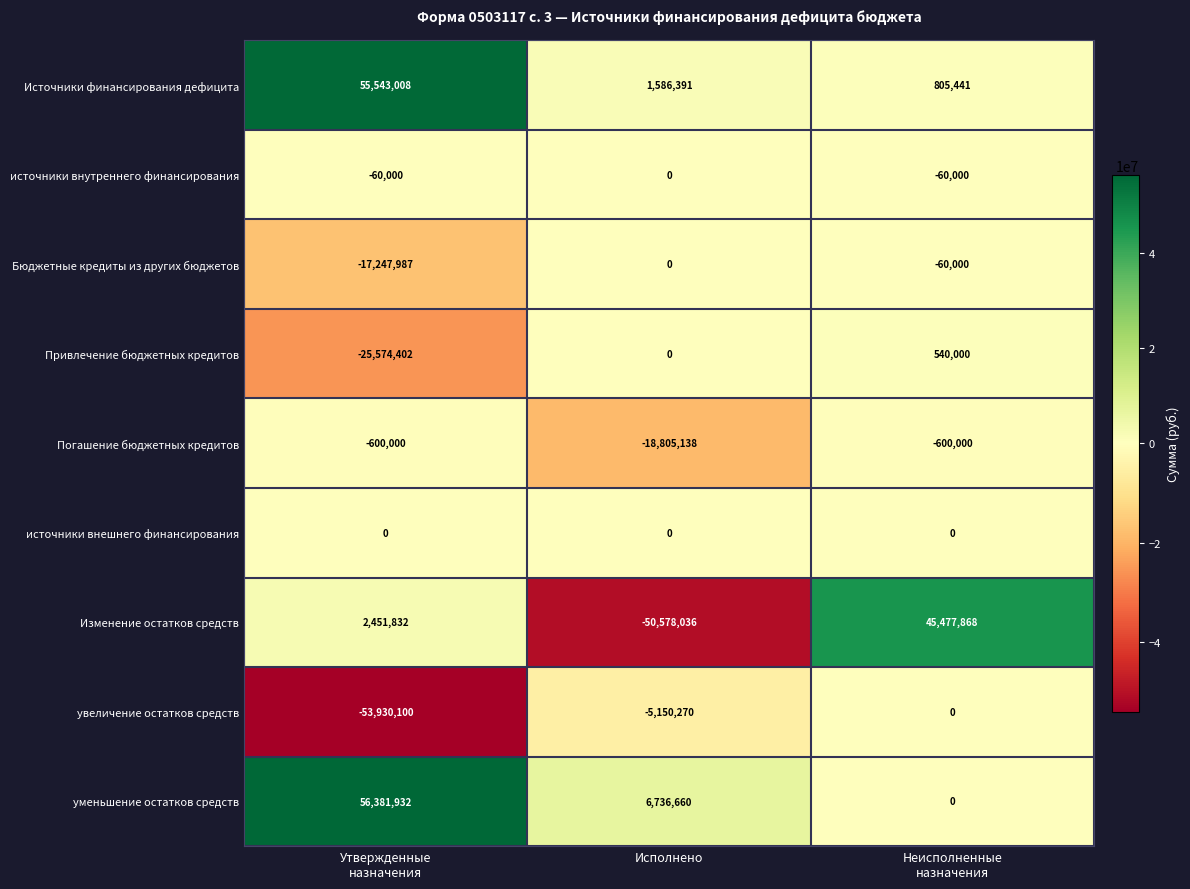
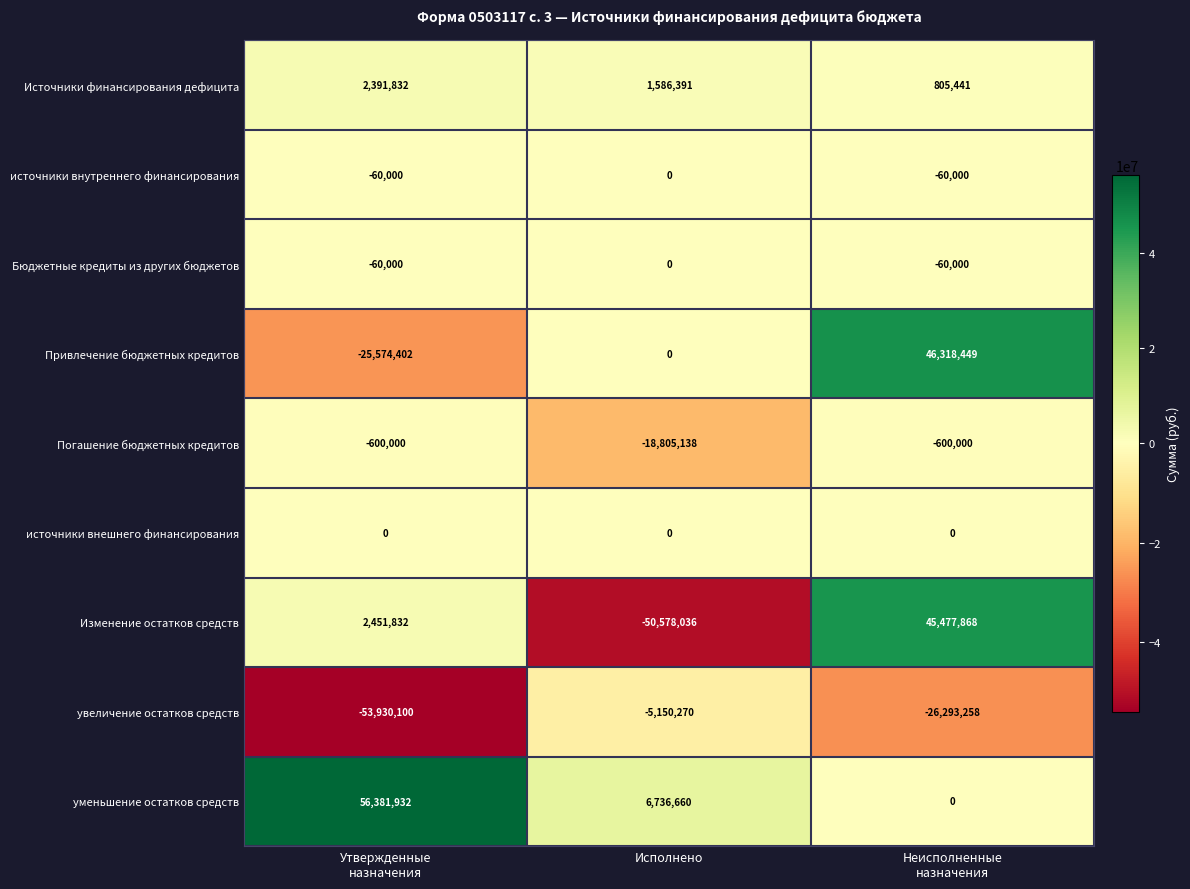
  {
    "Источники финансирования дефицита": {
-     "Утвержденные назначения": "55,543,008",
+     "Утвержденные назначения": "2,391,832",
      "Исполнено": "1,586,391",
      "Неисполненные назначения": "805,441"
    },
    "источники внутреннего финансирования": {
      "Утвержденные назначения": "-60,000",
      "Исполнено": "0",
      "Неисполненные назначения": "-60,000"
    },
    "Бюджетные кредиты из других бюджетов": {
-     "Утвержденные назначения": "-17,247,987",
+     "Утвержденные назначения": "-60,000",
      "Исполнено": "0",
      "Неисполненные назначения": "-60,000"
    },
    "Привлечение бюджетных кредитов": {
      "Утвержденные назначения": "-25,574,402",
      "Исполнено": "0",
-     "Неисполненные назначения": "540,000"
+     "Неисполненные назначения": "46,318,449"
    },
    "Погашение бюджетных кредитов": {
      "Утвержденные назначения": "-600,000",
      "Исполнено": "-18,805,138",
      "Неисполненные назначения": "-600,000"
    },
    "источники внешнего финансирования": {
      "Утвержденные назначения": "0",
      "Исполнено": "0",
      "Неисполненные назначения": "0"
    },
    "Изменение остатков средств": {
      "Утвержденные назначения": "2,451,832",
      "Исполнено": "-50,578,036",
      "Неисполненные назначения": "45,477,868"
    },
    "увеличение остатков средств": {
      "Утвержденные назначения": "-53,930,100",
      "Исполнено": "-5,150,270",
-     "Неисполненные назначения": "0"
+     "Неисполненные назначения": "-26,293,258"
    },
    "уменьшение остатков средств": {
      "Утвержденные назначения": "56,381,932",
      "Исполнено": "6,736,660",
      "Неисполненные назначения": "0"
    }
  }
